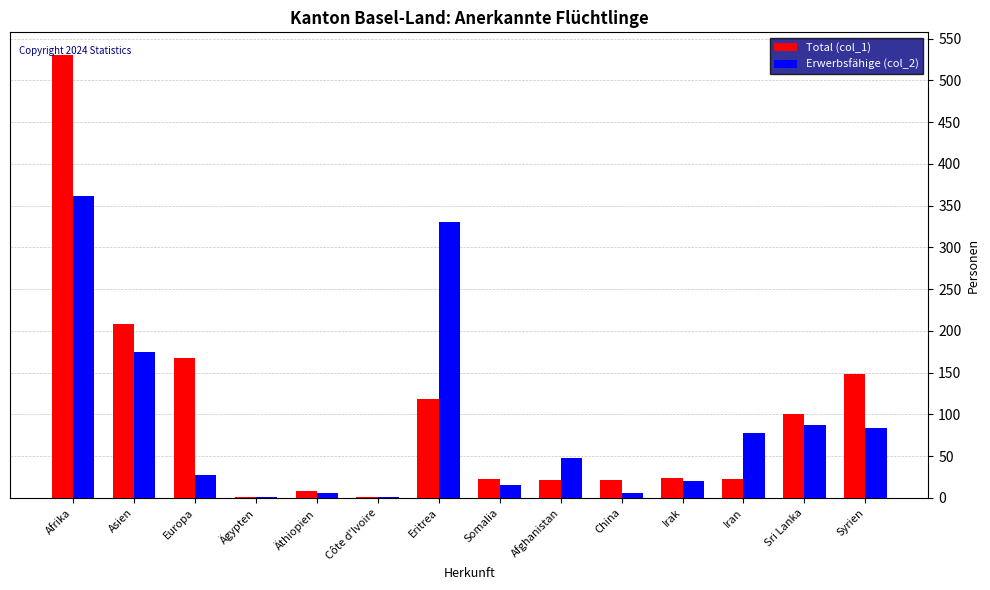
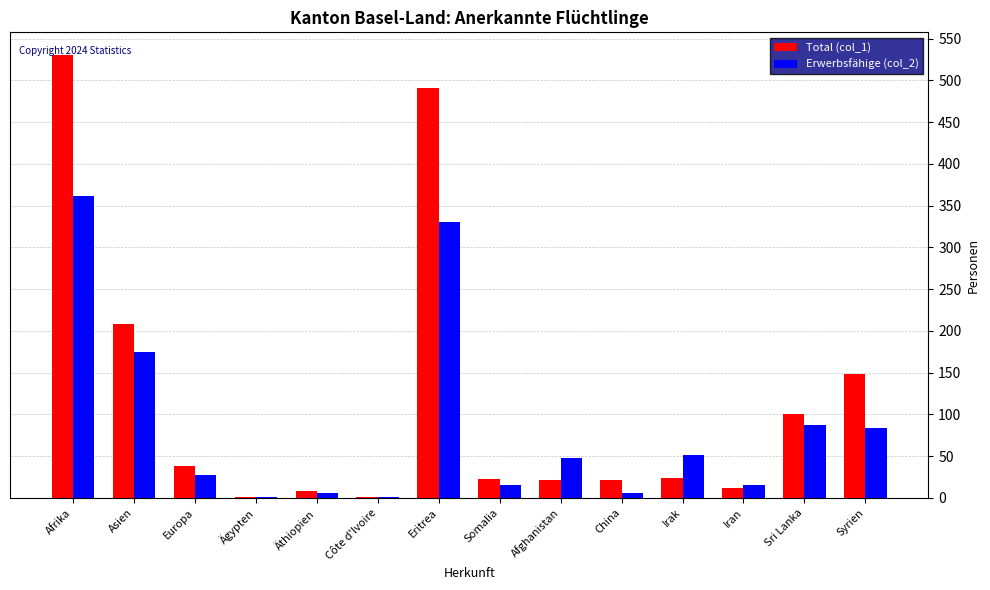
  {
    "Total (col_1)": {
      "Asien": 210,
-     "Europa": 170,
+     "Europa": 40,
      "Äthiopien": 10,
-     "Eritrea": 120,
+     "Eritrea": 490,
      "Somalia": 20,
      "Afghanistan": 20,
      "China": 20,
      "Irak": 20,
-     "Iran": 20,
+     "Iran": 10,
      "Sri Lanka": 100,
      "Syrien": 150
    },
    "Erwerbsfähige (col_2)": {
      "Afrika": 360,
      "Asien": 180,
      "Europa": 30,
      "Äthiopien": 10,
      "Eritrea": 330,
      "Somalia": 20,
      "Afghanistan": 50,
      "China": 10,
-     "Irak": 20,
-     "Iran": 80,
+     "Irak": 50,
+     "Iran": 20,
      "Sri Lanka": 90,
      "Syrien": 80
    }
  }
